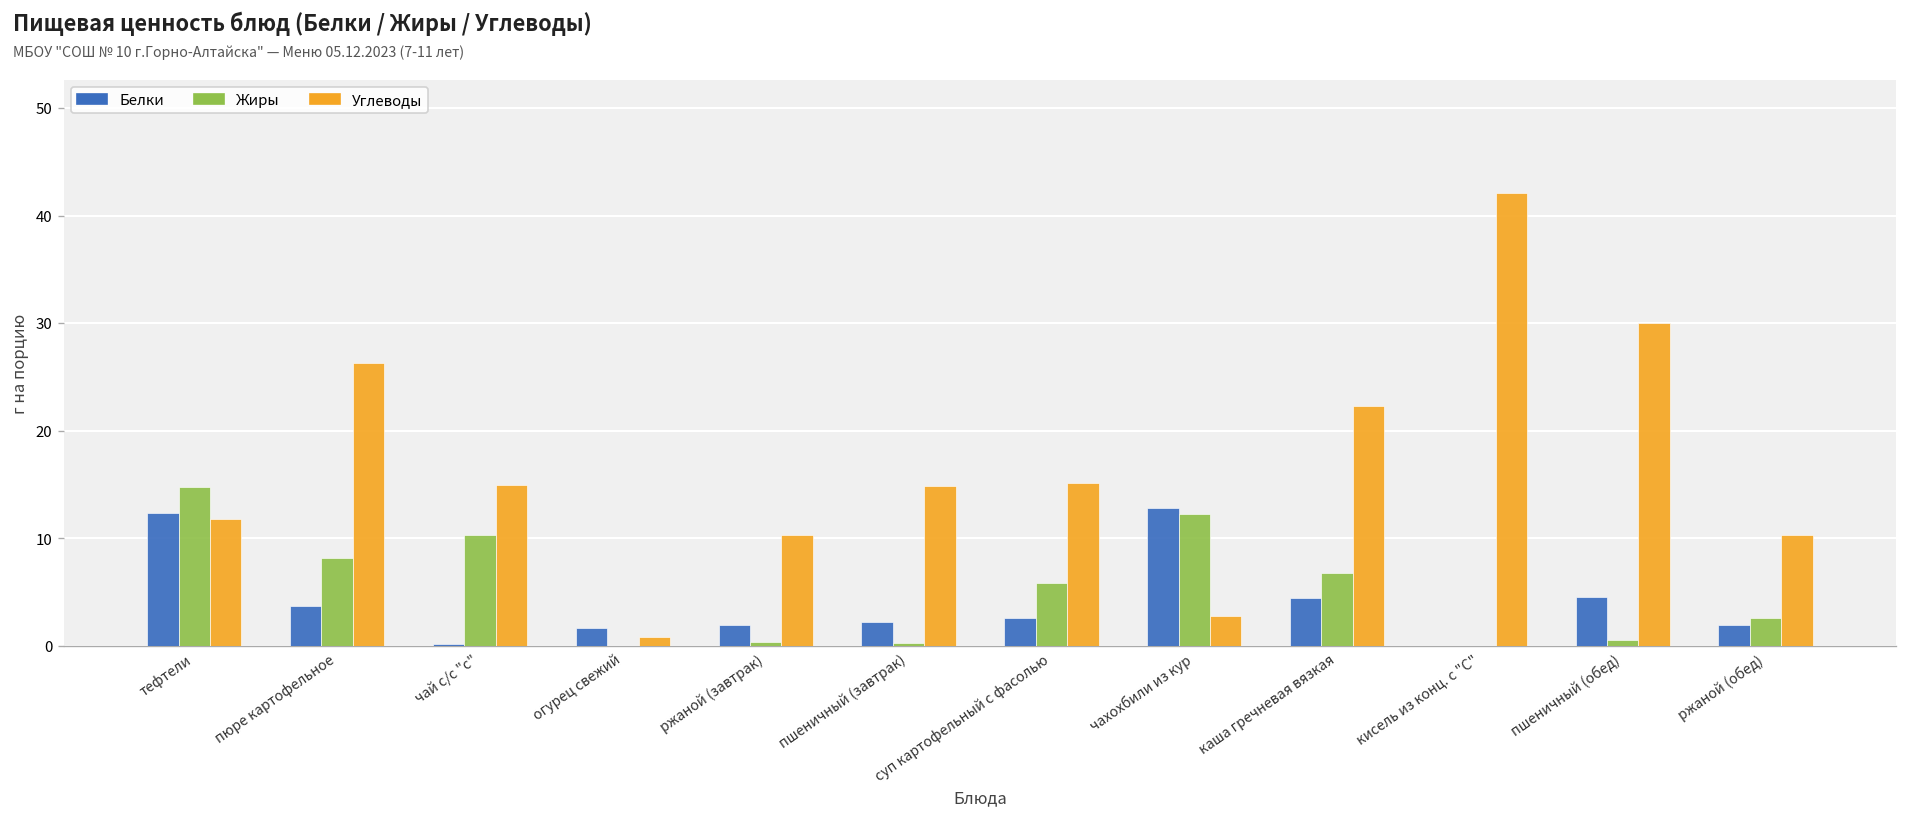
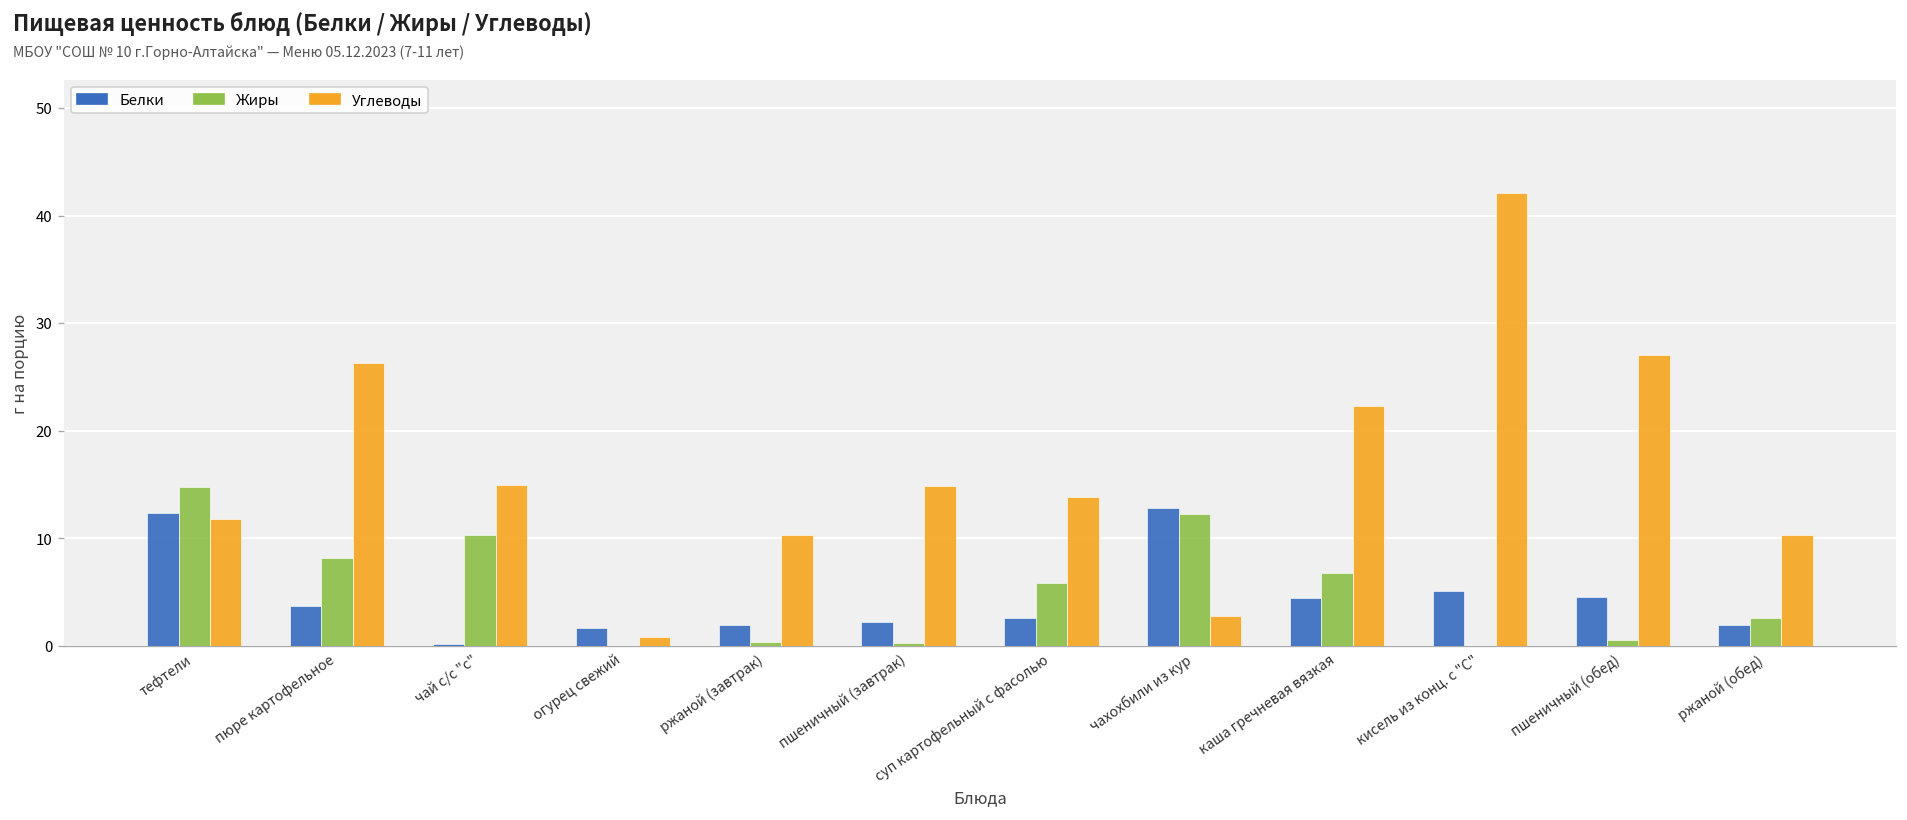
  {
    "Белки": {
      "тефтели": 12,
      "пюре картофельное": 4,
      "огурец свежий": 2,
      "ржаной (завтрак)": 2,
      "пшеничный (завтрак)": 2,
      "суп картофельный с фасолью": 3,
      "чахохбили из кур": 13,
      "каша гречневая вязкая": 5,
-     "кисель из конц. с \"С\"": 0,
+     "кисель из конц. с \"С\"": 5,
      "пшеничный (обед)": 5,
      "ржаной (обед)": 2
    },
    "Жиры": {
      "тефтели": 15,
      "пюре картофельное": 8,
      "чай с/с \"с\"": 10,
      "ржаной (завтрак)": 0,
      "суп картофельный с фасолью": 6,
      "чахохбили из кур": 12,
      "каша гречневая вязкая": 7,
      "кисель из конц. с \"С\"": 0,
      "пшеничный (обед)": 1,
      "ржаной (обед)": 3
    },
    "Углеводы": {
      "тефтели": 12,
      "пюре картофельное": 26,
      "чай с/с \"с\"": 15,
      "огурец свежий": 1,
      "ржаной (завтрак)": 10,
      "пшеничный (завтрак)": 15,
-     "суп картофельный с фасолью": 15,
+     "суп картофельный с фасолью": 14,
      "чахохбили из кур": 3,
      "каша гречневая вязкая": 22,
      "кисель из конц. с \"С\"": 42,
-     "пшеничный (обед)": 30,
+     "пшеничный (обед)": 27,
      "ржаной (обед)": 10
    }
  }
